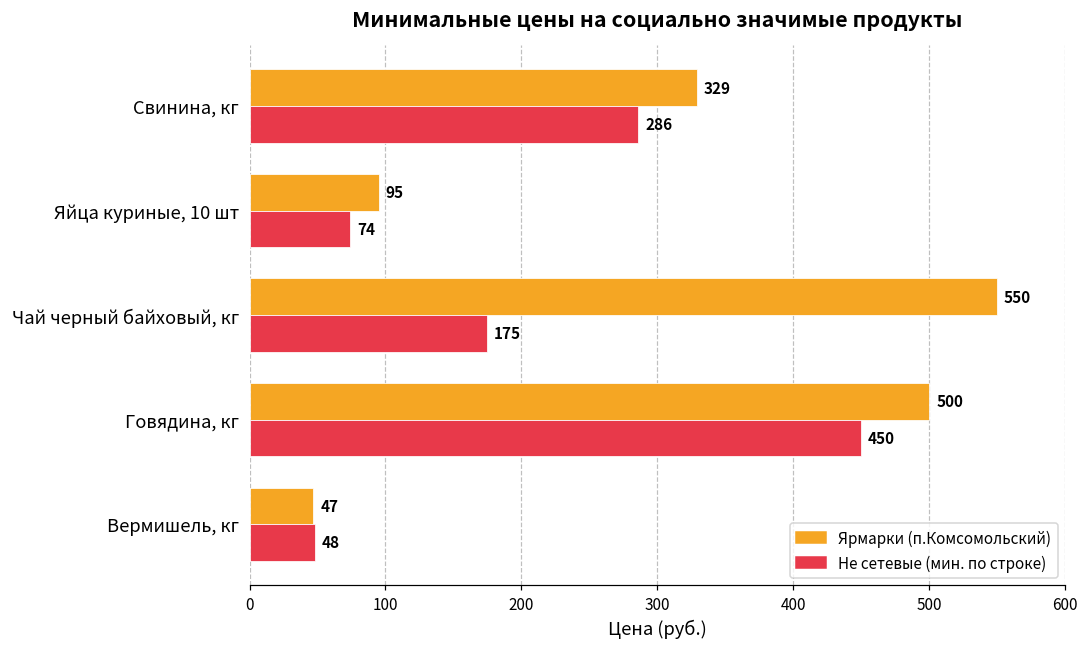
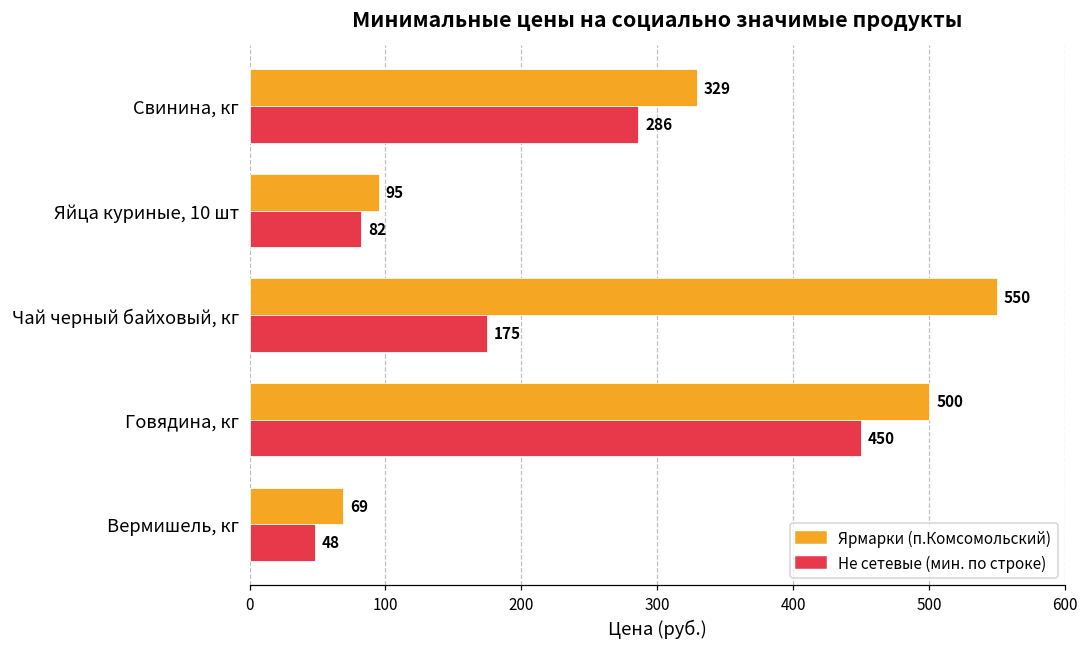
  {
    "Ярмарки (п.Комсомольский)": {
      "Свинина, кг": 329,
      "Яйца куриные, 10 шт": 95,
      "Чай черный байховый, кг": 550,
      "Говядина, кг": 500,
-     "Вермишель, кг": 47
+     "Вермишель, кг": 69
    },
    "Не сетевые (мин. по строке)": {
      "Свинина, кг": 286,
-     "Яйца куриные, 10 шт": 74,
+     "Яйца куриные, 10 шт": 82,
      "Чай черный байховый, кг": 175,
      "Говядина, кг": 450,
      "Вермишель, кг": 48
    }
  }
